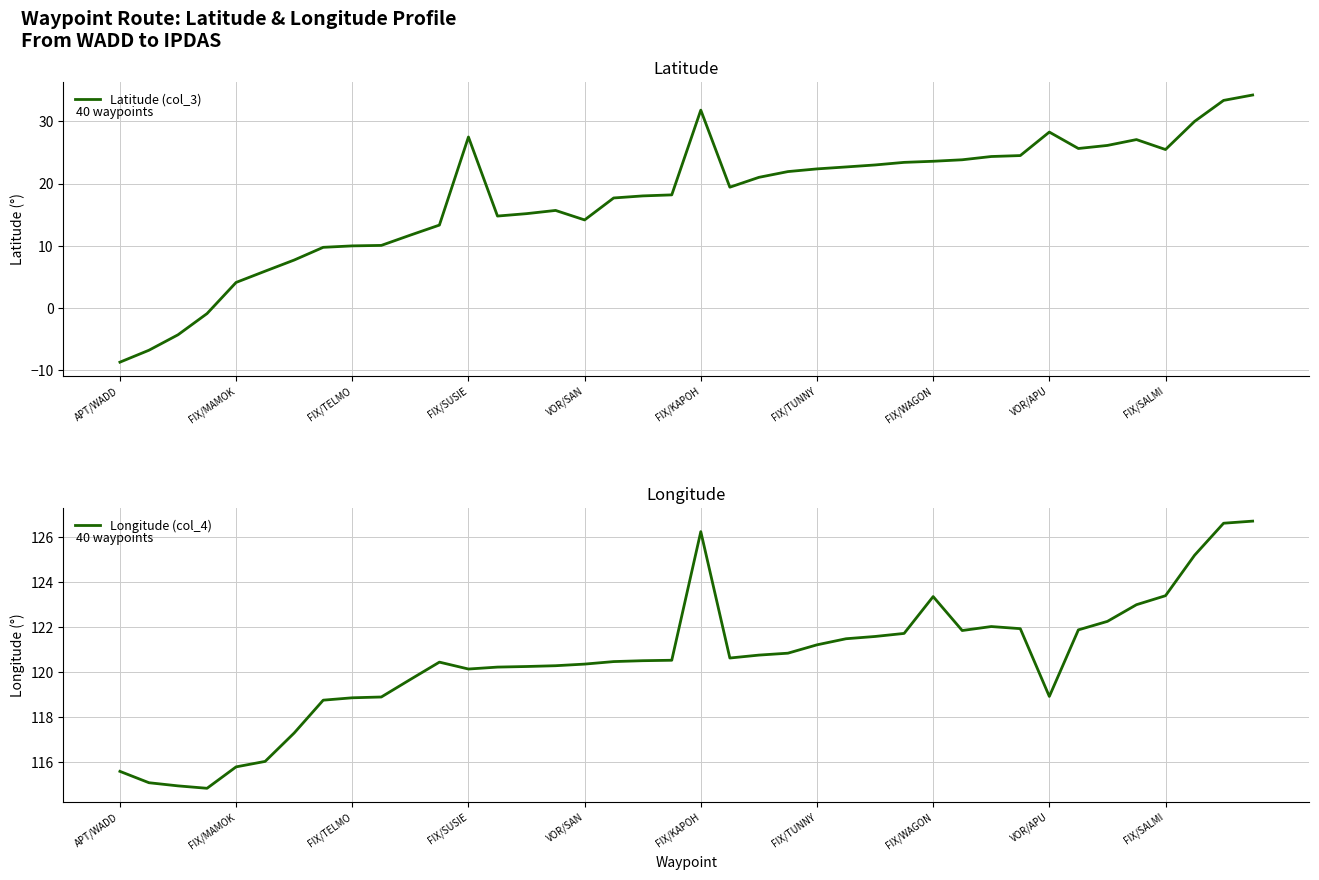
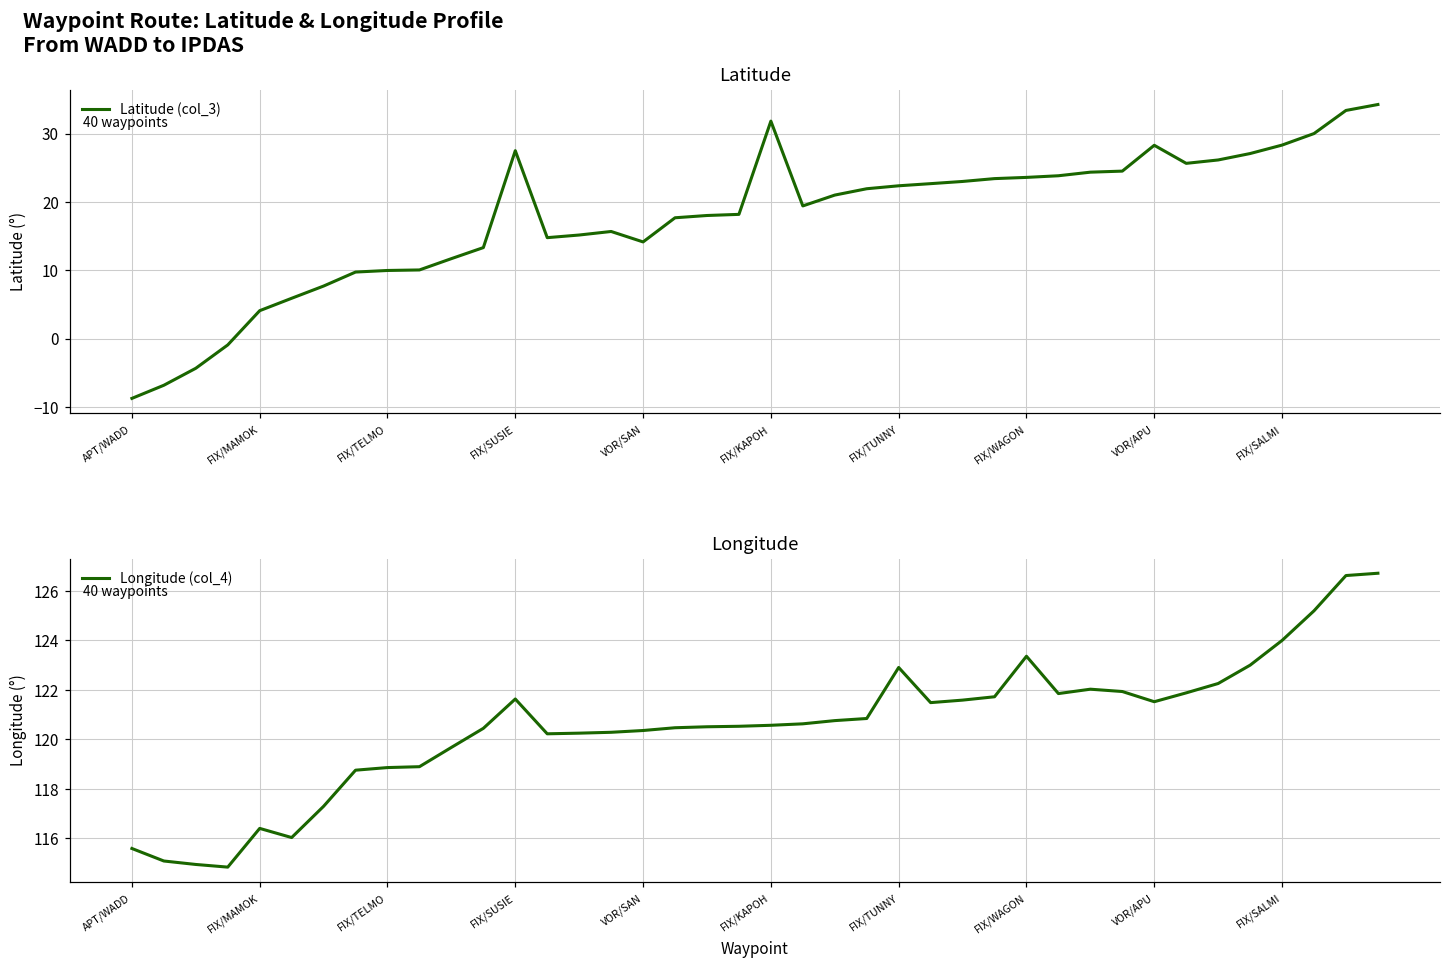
  {
    "Latitude": {
      "APT/WADD": -9,
      "FIX/MAMOK": 4,
      "FIX/TELMO": 10,
      "FIX/SUSIE": 27,
      "VOR/SAN": 14,
      "FIX/KAPOH": 32,
      "FIX/TUNNY": 22,
      "FIX/WAGON": 24,
      "VOR/APU": 28,
-     "FIX/SALMI": 25
+     "FIX/SALMI": 28
    },
    "Longitude": {
      "APT/WADD": 115.6,
-     "FIX/MAMOK": 115.8,
+     "FIX/MAMOK": 116.4,
      "FIX/TELMO": 118.9,
-     "FIX/SUSIE": 120.1,
+     "FIX/SUSIE": 121.6,
      "VOR/SAN": 120.4,
-     "FIX/KAPOH": 126.3,
-     "FIX/TUNNY": 121.2,
+     "FIX/KAPOH": 120.6,
+     "FIX/TUNNY": 122.9,
      "FIX/WAGON": 123.4,
-     "VOR/APU": 118.9,
-     "FIX/SALMI": 123.4
+     "VOR/APU": 121.5,
+     "FIX/SALMI": 124.0
    }
  }
